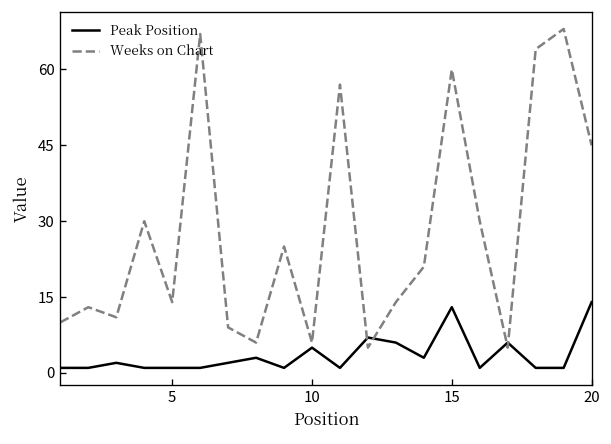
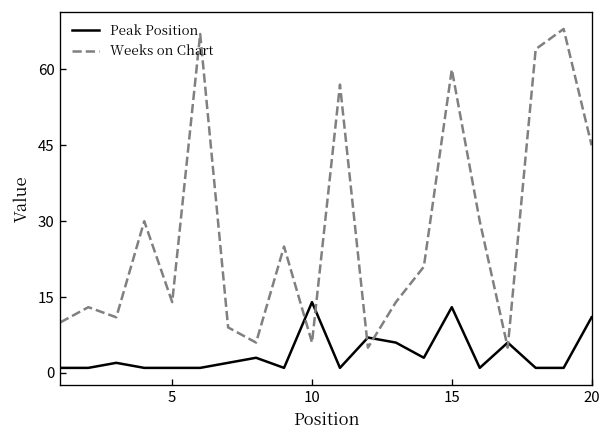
  {
    "Peak Position": {
      "5": 1,
-     "10": 5,
+     "10": 14,
      "15": 13,
-     "20": 14
+     "20": 11
    },
    "Weeks on Chart": {
      "5": 14,
      "10": 6,
      "15": 60,
      "20": 45
    }
  }
